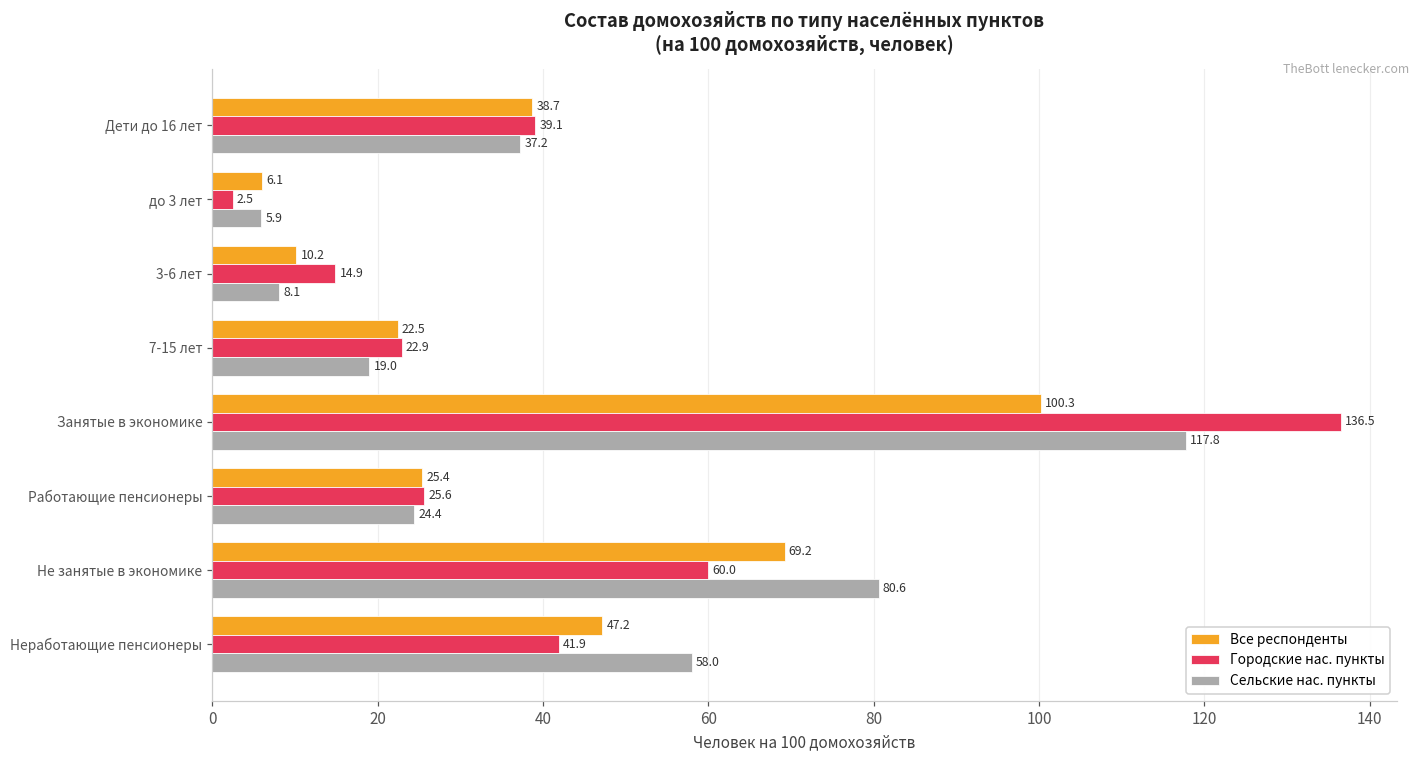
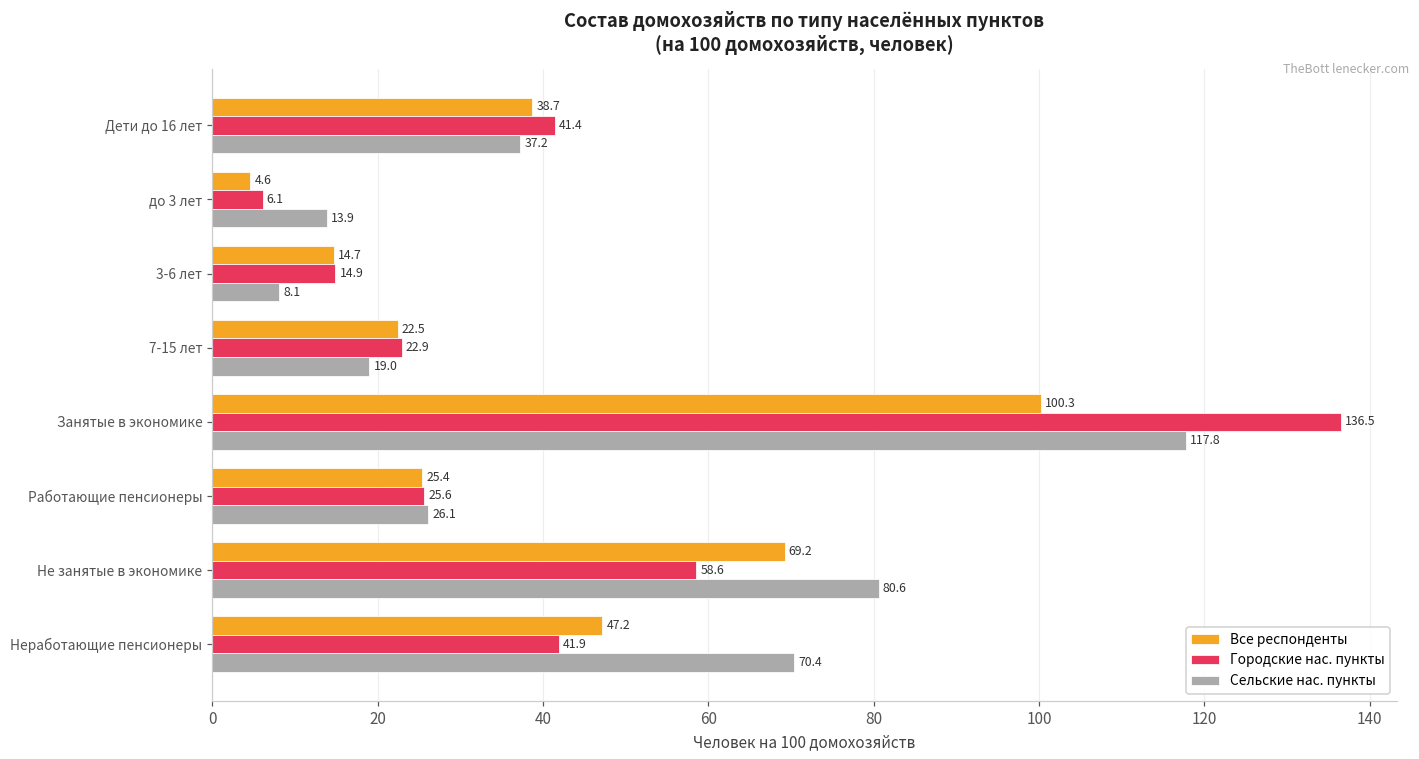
  {
    "Все респонденты": {
      "Дети до 16 лет": 38.7,
-     "до 3 лет": 6.1,
-     "3-6 лет": 10.2,
+     "до 3 лет": 4.6,
+     "3-6 лет": 14.7,
      "7-15 лет": 22.5,
      "Занятые в экономике": 100.3,
      "Работающие пенсионеры": 25.4,
      "Не занятые в экономике": 69.2,
      "Неработающие пенсионеры": 47.2
    },
    "Городские нас. пункты": {
-     "Дети до 16 лет": 39.1,
-     "до 3 лет": 2.5,
+     "Дети до 16 лет": 41.4,
+     "до 3 лет": 6.1,
      "3-6 лет": 14.9,
      "7-15 лет": 22.9,
      "Занятые в экономике": 136.5,
      "Работающие пенсионеры": 25.6,
-     "Не занятые в экономике": 60.0,
+     "Не занятые в экономике": 58.6,
      "Неработающие пенсионеры": 41.9
    },
    "Сельские нас. пункты": {
      "Дети до 16 лет": 37.2,
-     "до 3 лет": 5.9,
+     "до 3 лет": 13.9,
      "3-6 лет": 8.1,
      "7-15 лет": 19.0,
      "Занятые в экономике": 117.8,
-     "Работающие пенсионеры": 24.4,
+     "Работающие пенсионеры": 26.1,
      "Не занятые в экономике": 80.6,
-     "Неработающие пенсионеры": 58.0
+     "Неработающие пенсионеры": 70.4
    }
  }
